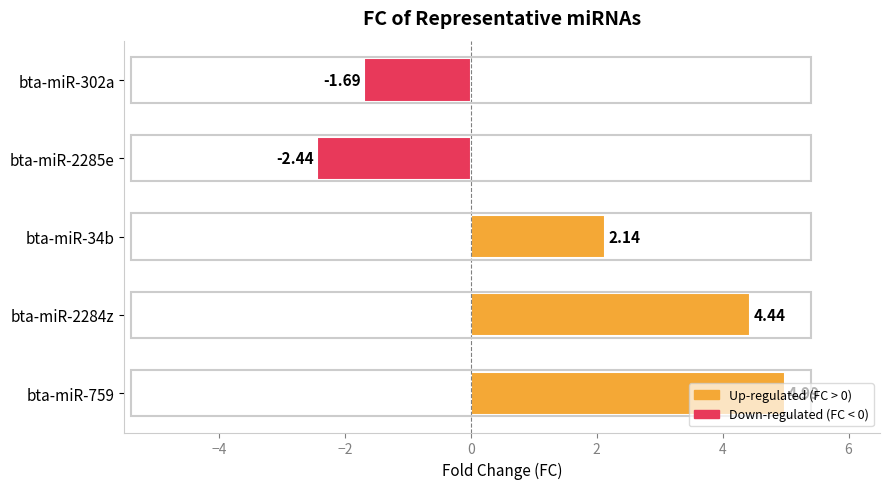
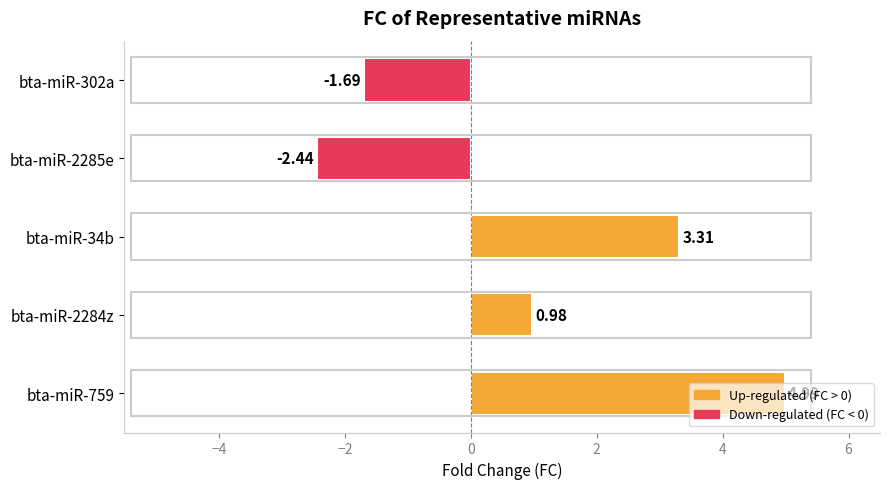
  {
    "bta-miR-302a": -1.69,
    "bta-miR-2285e": -2.44,
-   "bta-miR-34b": 2.14,
-   "bta-miR-2284z": 4.44
+   "bta-miR-34b": 3.31,
+   "bta-miR-2284z": 0.98
  }
